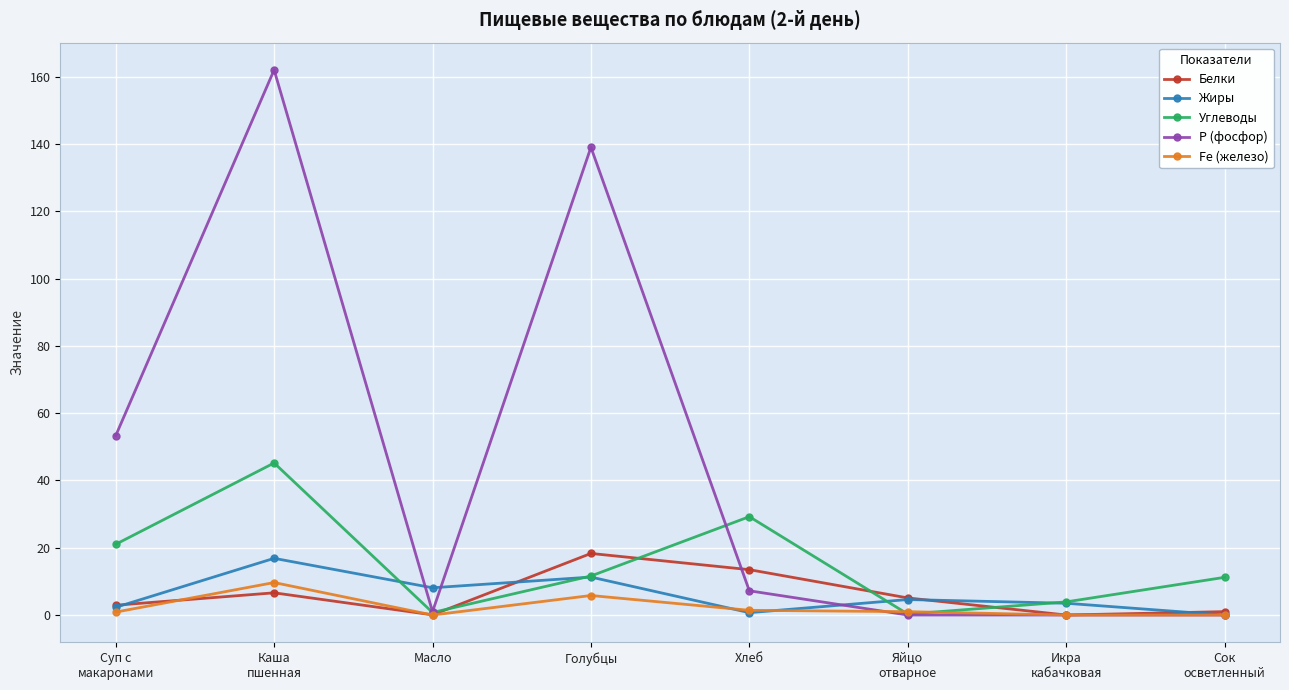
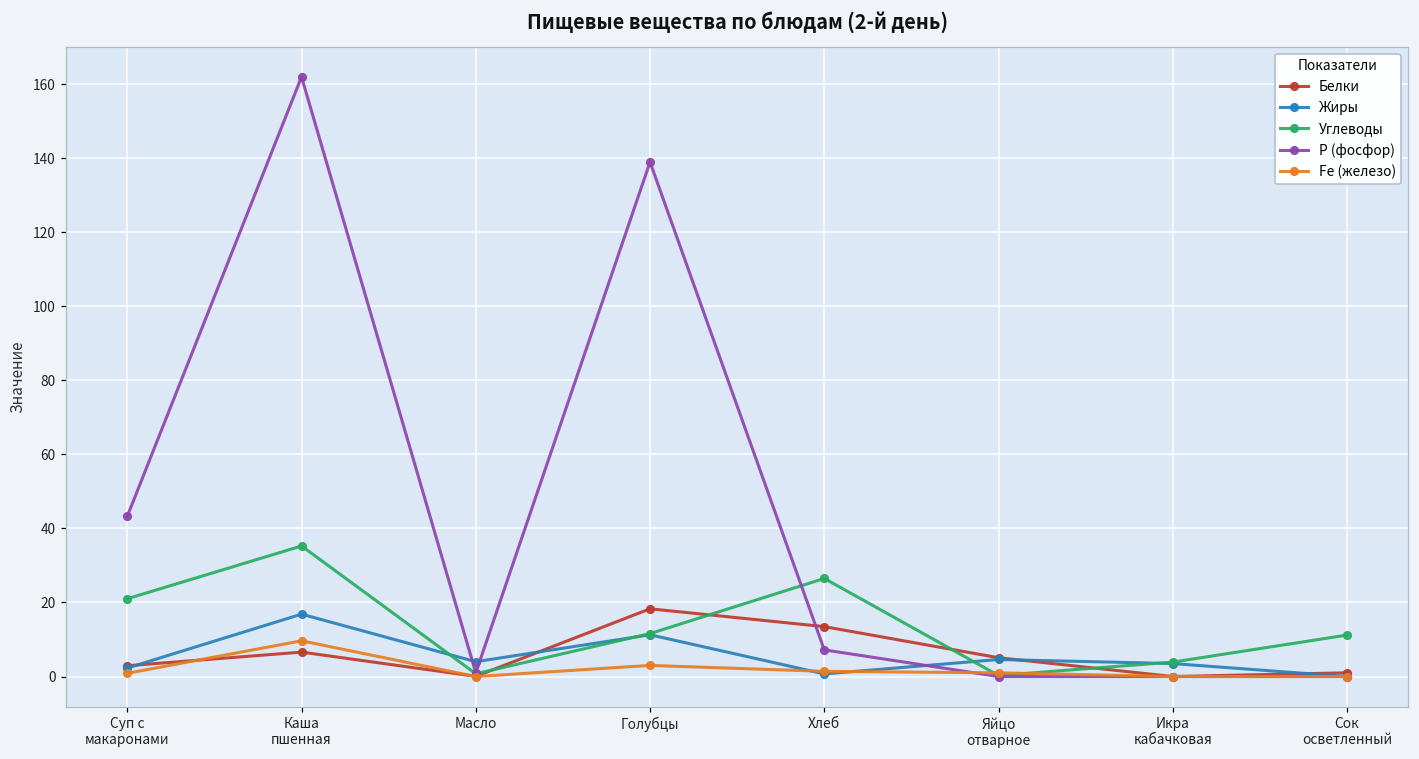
  {
    "Белки": {
      "Каша пшенная": 7,
      "Голубцы": 18,
      "Хлеб": 13,
      "Сок осветленный": 1
    },
    "Жиры": {
      "Каша пшенная": 17,
-     "Масло": 8
+     "Масло": 4
    },
    "Углеводы": {
      "Суп с макаронами": 21,
-     "Каша пшенная": 45,
-     "Хлеб": 29,
+     "Каша пшенная": 35,
+     "Хлеб": 27,
      "Сок осветленный": 11
    },
    "Р (фосфор)": {
-     "Суп с макаронами": 53,
+     "Суп с макаронами": 43,
      "Каша пшенная": 162,
      "Голубцы": 139,
      "Хлеб": 7
    },
    "Fe (железо)": {
      "Суп с макаронами": 1,
      "Каша пшенная": 10,
-     "Голубцы": 6
+     "Голубцы": 3
    }
  }
